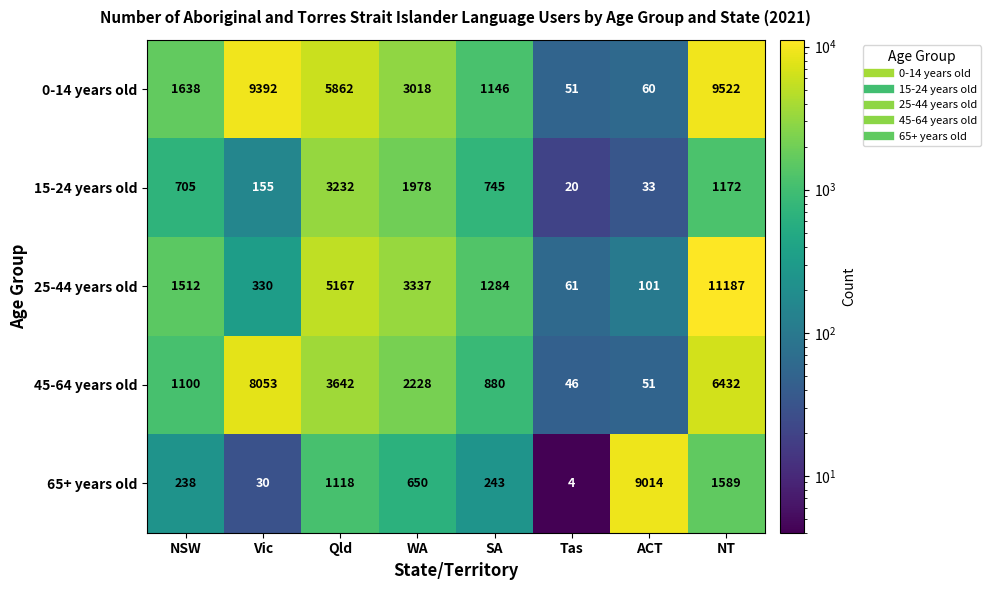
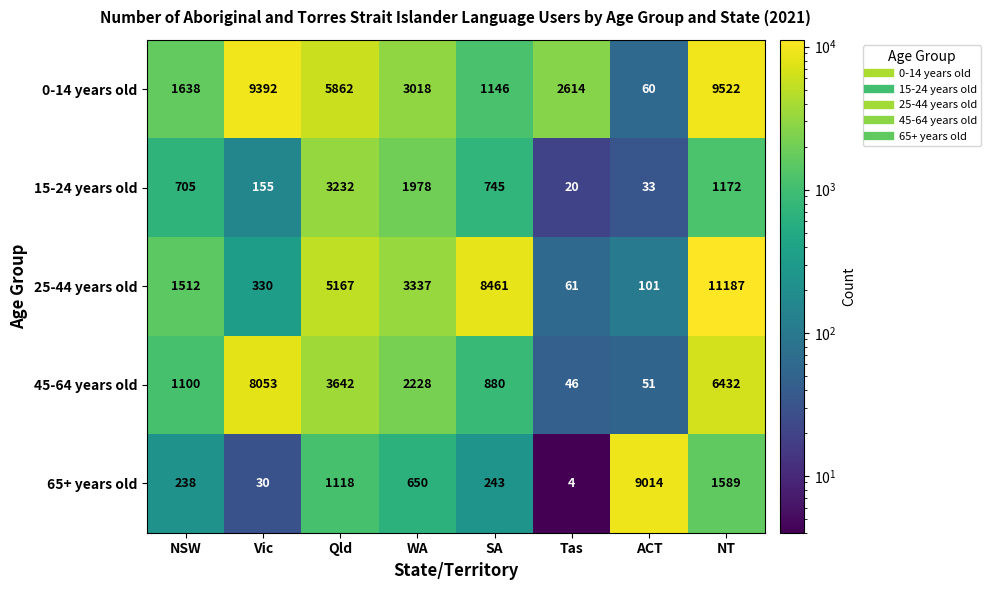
  {
    "0-14 years old": {
      "NSW": 1638,
      "Vic": 9392,
      "Qld": 5862,
      "WA": 3018,
      "SA": 1146,
-     "Tas": 51,
+     "Tas": 2614,
      "ACT": 60,
      "NT": 9522
    },
    "15-24 years old": {
      "NSW": 705,
      "Vic": 155,
      "Qld": 3232,
      "WA": 1978,
      "SA": 745,
      "Tas": 20,
      "ACT": 33,
      "NT": 1172
    },
    "25-44 years old": {
      "NSW": 1512,
      "Vic": 330,
      "Qld": 5167,
      "WA": 3337,
-     "SA": 1284,
+     "SA": 8461,
      "Tas": 61,
      "ACT": 101,
      "NT": 11187
    },
    "45-64 years old": {
      "NSW": 1100,
      "Vic": 8053,
      "Qld": 3642,
      "WA": 2228,
      "SA": 880,
      "Tas": 46,
      "ACT": 51,
      "NT": 6432
    },
    "65+ years old": {
      "NSW": 238,
      "Vic": 30,
      "Qld": 1118,
      "WA": 650,
      "SA": 243,
      "Tas": 4,
      "ACT": 9014,
      "NT": 1589
    }
  }
